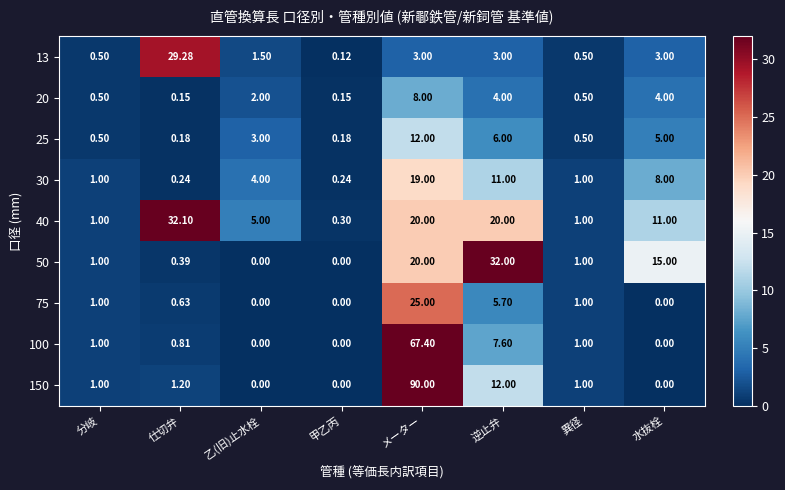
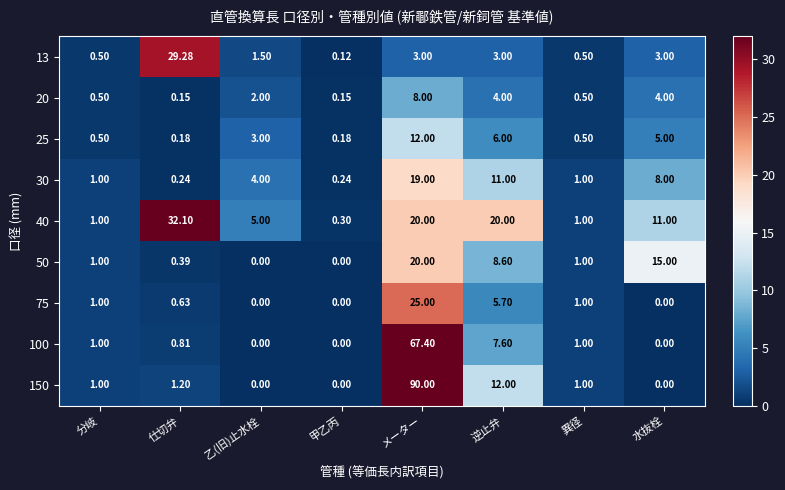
  {
    "13": {
      "分岐": 0.50,
      "仕切弁": 29.28,
      "乙(旧)止水栓": 1.50,
      "甲乙丙": 0.12,
      "メーター": 3.00,
      "逆止弁": 3.00,
      "異径": 0.50,
      "水抜栓": 3.00
    },
    "20": {
      "分岐": 0.50,
      "仕切弁": 0.15,
      "乙(旧)止水栓": 2.00,
      "甲乙丙": 0.15,
      "メーター": 8.00,
      "逆止弁": 4.00,
      "異径": 0.50,
      "水抜栓": 4.00
    },
    "25": {
      "分岐": 0.50,
      "仕切弁": 0.18,
      "乙(旧)止水栓": 3.00,
      "甲乙丙": 0.18,
      "メーター": 12.00,
      "逆止弁": 6.00,
      "異径": 0.50,
      "水抜栓": 5.00
    },
    "30": {
      "分岐": 1.00,
      "仕切弁": 0.24,
      "乙(旧)止水栓": 4.00,
      "甲乙丙": 0.24,
      "メーター": 19.00,
      "逆止弁": 11.00,
      "異径": 1.00,
      "水抜栓": 8.00
    },
    "40": {
      "分岐": 1.00,
      "仕切弁": 32.10,
      "乙(旧)止水栓": 5.00,
      "甲乙丙": 0.30,
      "メーター": 20.00,
      "逆止弁": 20.00,
      "異径": 1.00,
      "水抜栓": 11.00
    },
    "50": {
      "分岐": 1.00,
      "仕切弁": 0.39,
      "乙(旧)止水栓": 0.00,
      "甲乙丙": 0.00,
      "メーター": 20.00,
-     "逆止弁": 32.00,
+     "逆止弁": 8.60,
      "異径": 1.00,
      "水抜栓": 15.00
    },
    "75": {
      "分岐": 1.00,
      "仕切弁": 0.63,
      "乙(旧)止水栓": 0.00,
      "甲乙丙": 0.00,
      "メーター": 25.00,
      "逆止弁": 5.70,
      "異径": 1.00,
      "水抜栓": 0.00
    },
    "100": {
      "分岐": 1.00,
      "仕切弁": 0.81,
      "乙(旧)止水栓": 0.00,
      "甲乙丙": 0.00,
      "メーター": 67.40,
      "逆止弁": 7.60,
      "異径": 1.00,
      "水抜栓": 0.00
    },
    "150": {
      "分岐": 1.00,
      "仕切弁": 1.20,
      "乙(旧)止水栓": 0.00,
      "甲乙丙": 0.00,
      "メーター": 90.00,
      "逆止弁": 12.00,
      "異径": 1.00,
      "水抜栓": 0.00
    }
  }
